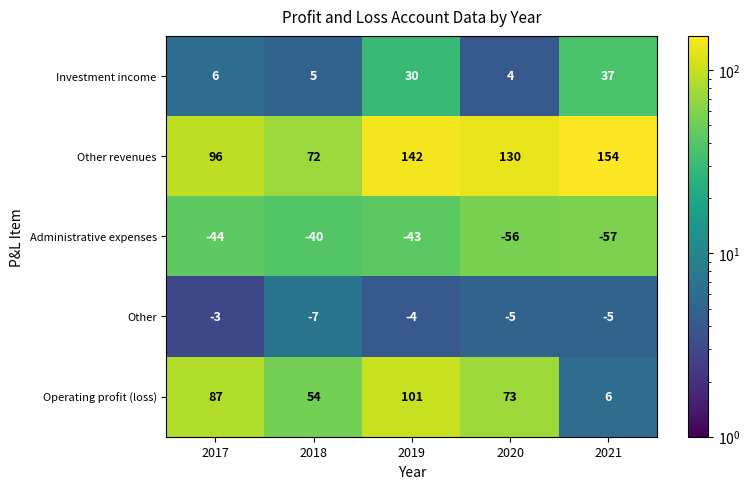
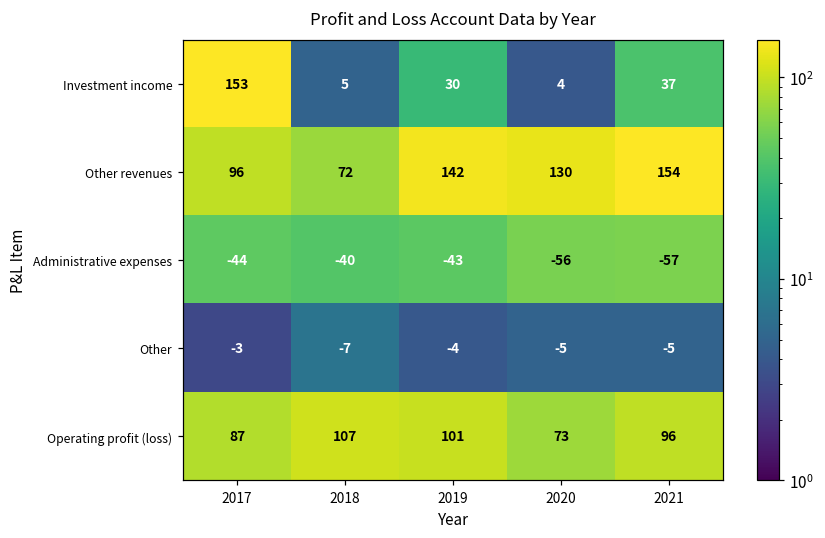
  {
    "Investment income": {
-     "2017": 6,
+     "2017": 153,
      "2018": 5,
      "2019": 30,
      "2020": 4,
      "2021": 37
    },
    "Other revenues": {
      "2017": 96,
      "2018": 72,
      "2019": 142,
      "2020": 130,
      "2021": 154
    },
    "Administrative expenses": {
      "2017": -44,
      "2018": -40,
      "2019": -43,
      "2020": -56,
      "2021": -57
    },
    "Other": {
      "2017": -3,
      "2018": -7,
      "2019": -4,
      "2020": -5,
      "2021": -5
    },
    "Operating profit (loss)": {
      "2017": 87,
-     "2018": 54,
+     "2018": 107,
      "2019": 101,
      "2020": 73,
-     "2021": 6
+     "2021": 96
    }
  }
